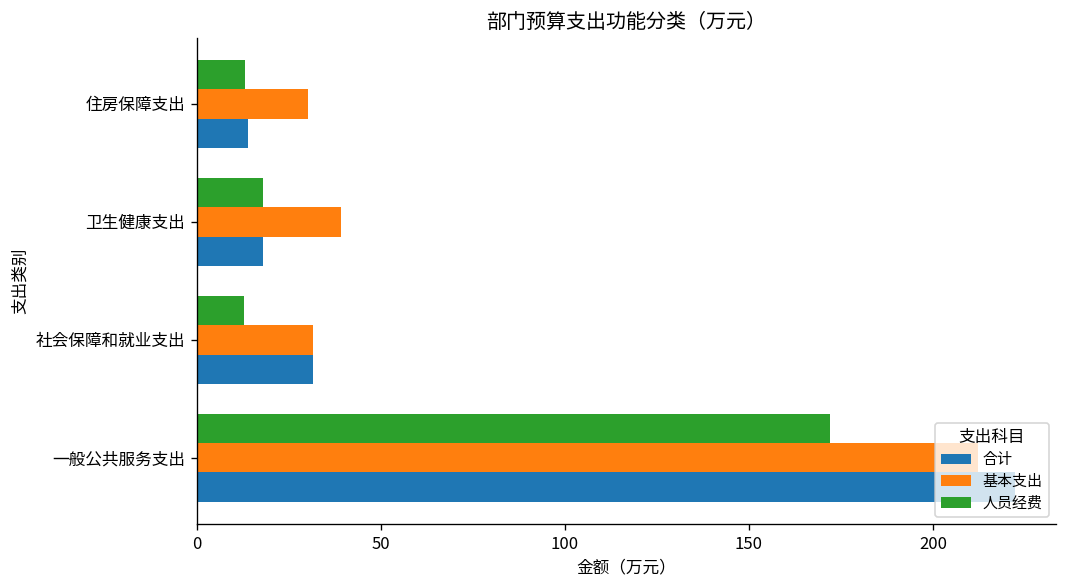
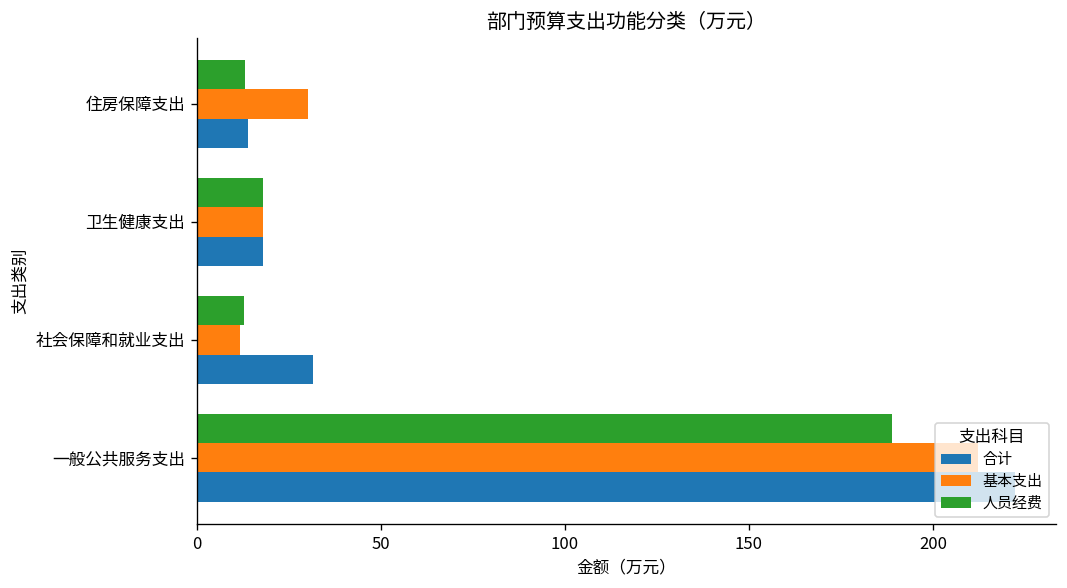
  {
    "合计": {
      "住房保障支出": 14,
      "卫生健康支出": 18,
      "社会保障和就业支出": 31
    },
    "基本支出": {
      "住房保障支出": 30,
-     "卫生健康支出": 39,
-     "社会保障和就业支出": 31
+     "卫生健康支出": 18,
+     "社会保障和就业支出": 12
    },
    "人员经费": {
      "住房保障支出": 13,
      "卫生健康支出": 18,
      "社会保障和就业支出": 13,
-     "一般公共服务支出": 172
+     "一般公共服务支出": 189
    }
  }
